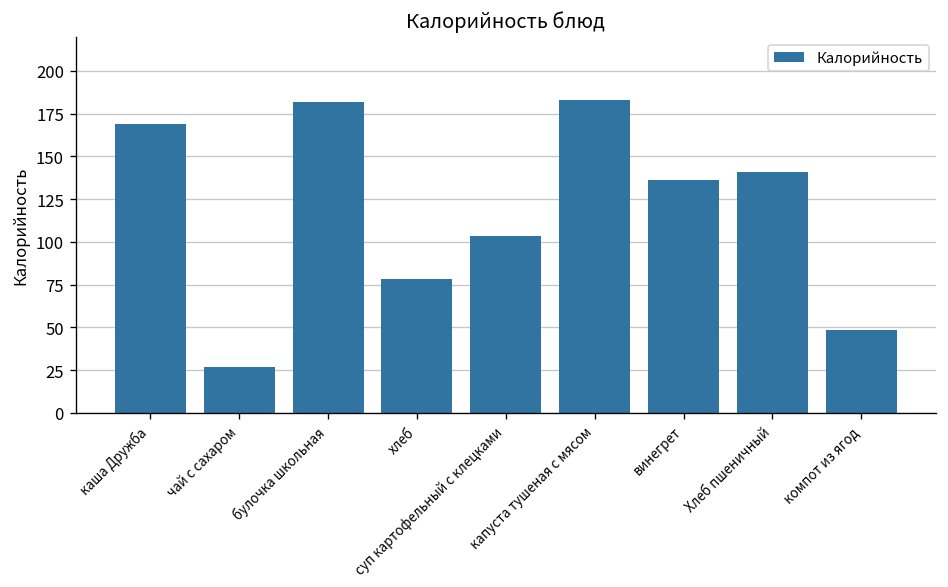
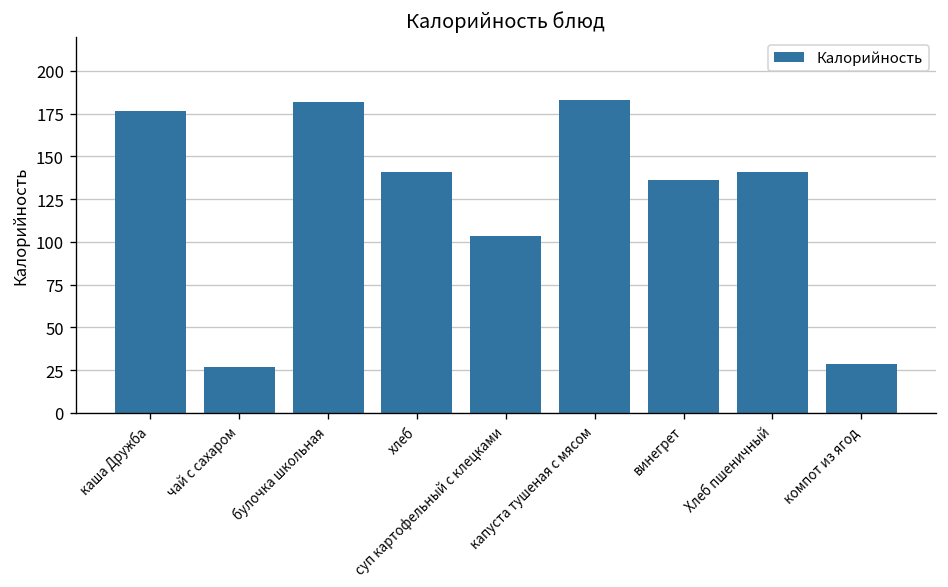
  {
-   "каша Дружба": 169,
+   "каша Дружба": 176,
    "чай с сахаром": 27,
    "булочка школьная": 182,
-   "хлеб": 78,
+   "хлеб": 141,
    "суп картофельный с клецками": 103,
    "капуста тушеная с мясом": 183,
    "винегрет": 136,
    "Хлеб пшеничный": 141,
-   "компот из ягод": 48
+   "компот из ягод": 29
  }
